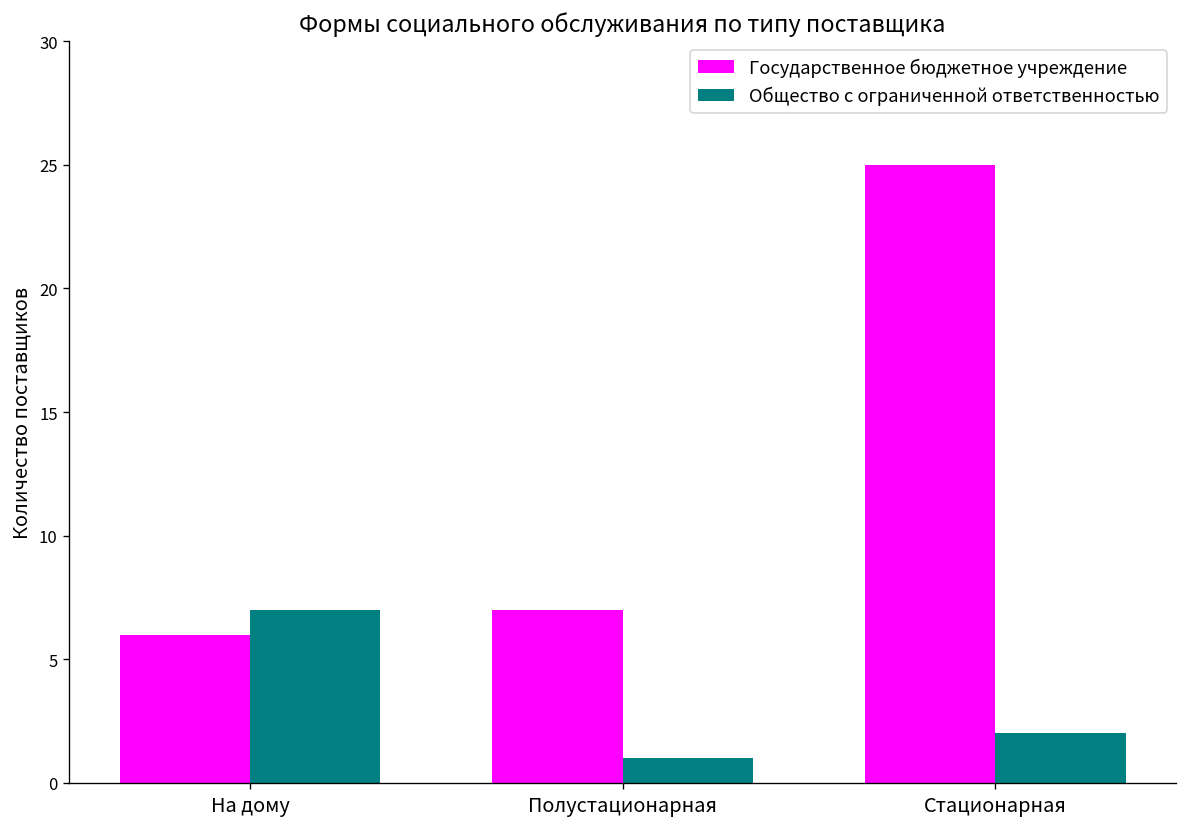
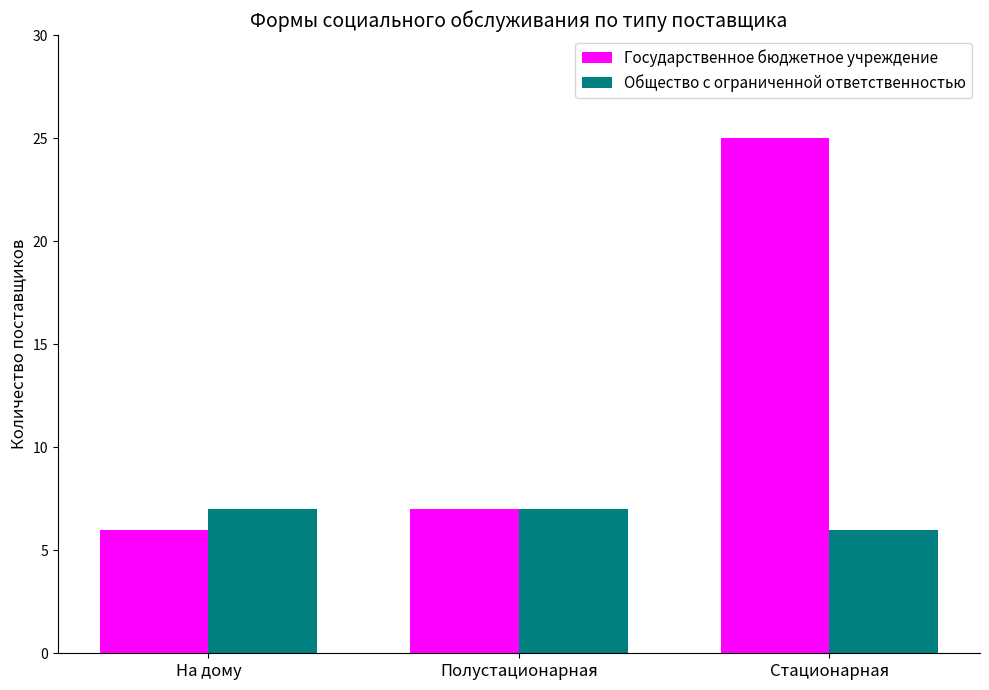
  {
    "Государственное бюджетное учреждение": {
      "На дому": 6,
      "Полустационарная": 7,
      "Стационарная": 25
    },
    "Общество с ограниченной ответственностью": {
      "На дому": 7,
-     "Полустационарная": 1,
-     "Стационарная": 2
+     "Полустационарная": 7,
+     "Стационарная": 6
    }
  }
